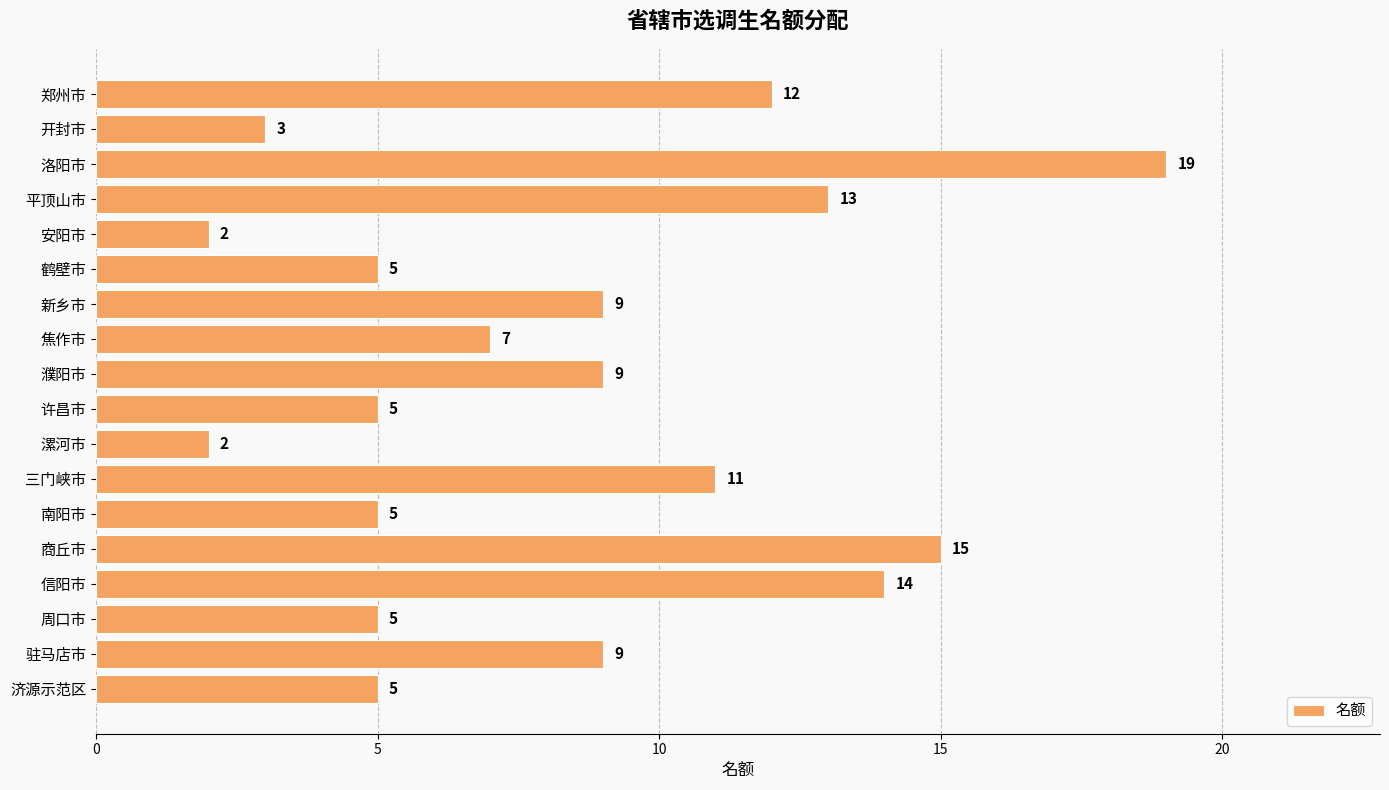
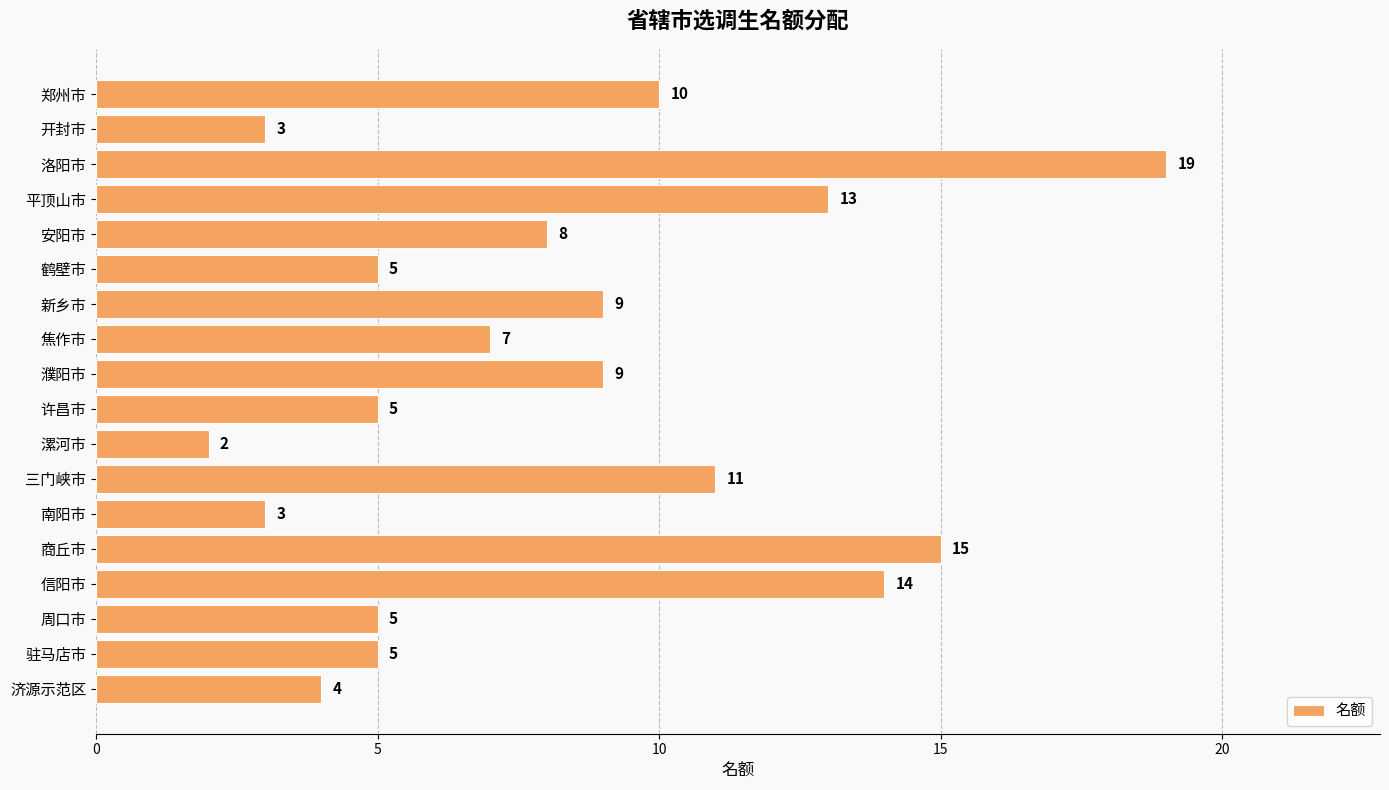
  {
-   "郑州市": 12,
+   "郑州市": 10,
    "开封市": 3,
    "洛阳市": 19,
    "平顶山市": 13,
-   "安阳市": 2,
+   "安阳市": 8,
    "鹤壁市": 5,
    "新乡市": 9,
    "焦作市": 7,
    "濮阳市": 9,
    "许昌市": 5,
    "漯河市": 2,
    "三门峡市": 11,
-   "南阳市": 5,
+   "南阳市": 3,
    "商丘市": 15,
    "信阳市": 14,
    "周口市": 5,
-   "驻马店市": 9,
-   "济源示范区": 5
+   "驻马店市": 5,
+   "济源示范区": 4
  }
